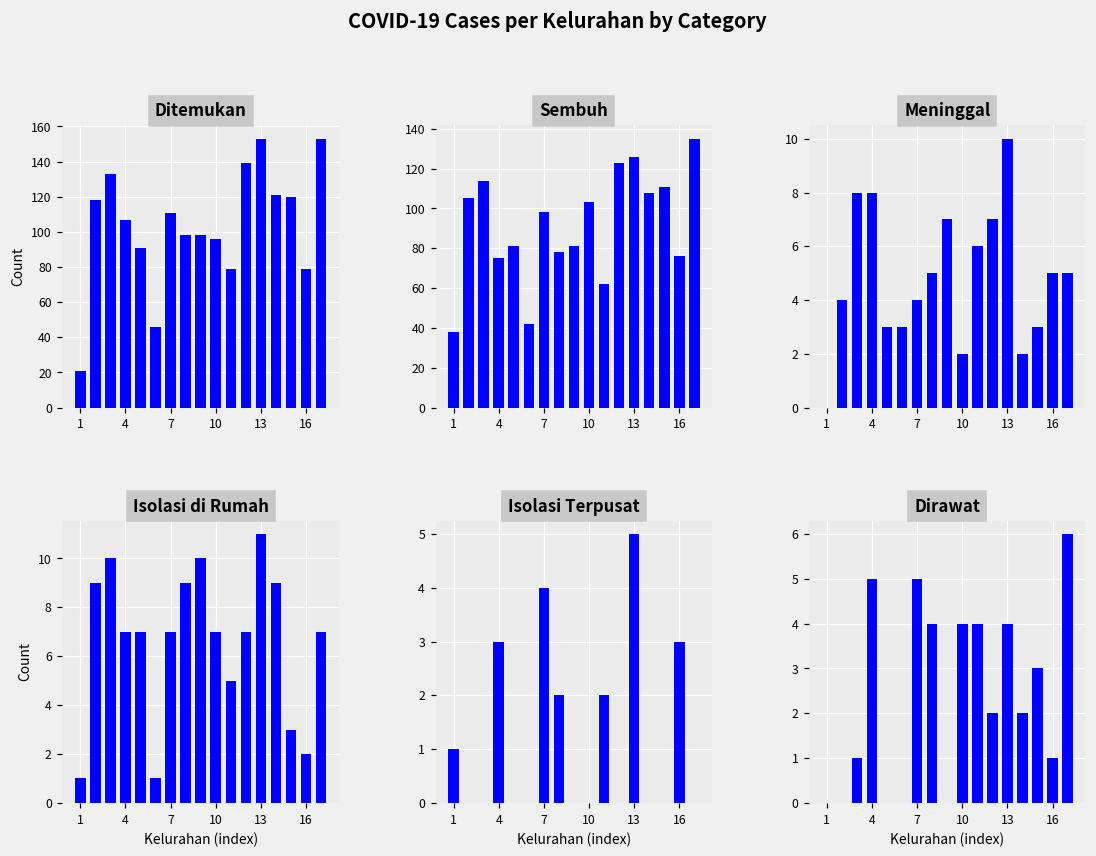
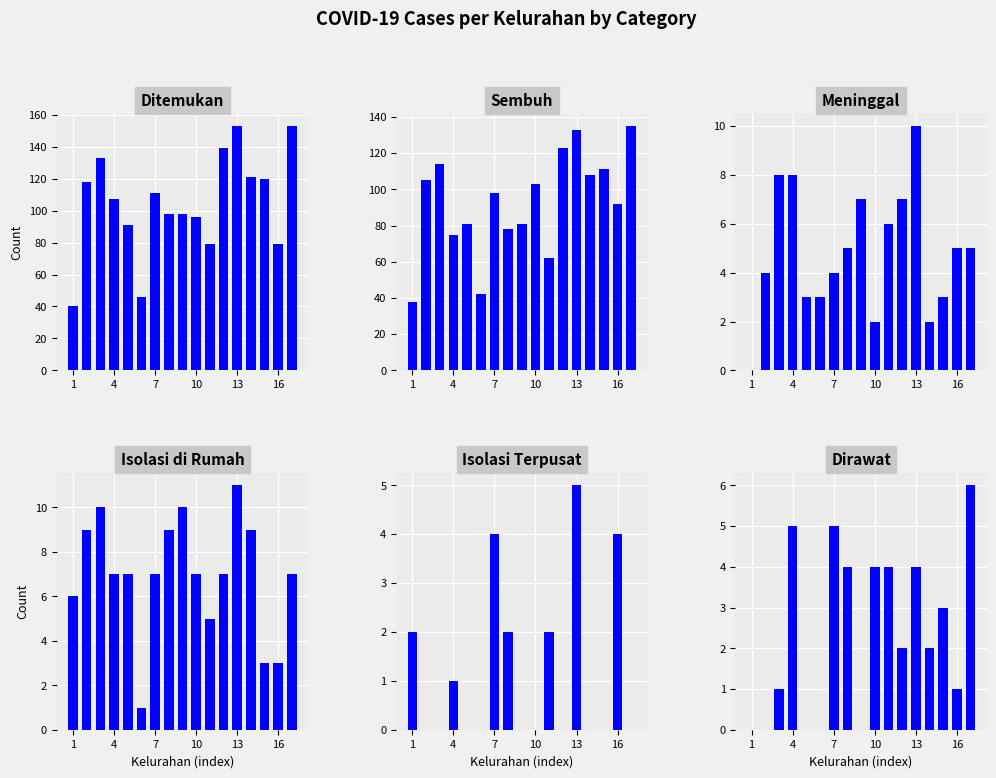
  {
    "Ditemukan": {
-     "1": 21,
+     "1": 40,
      "4": 107,
      "7": 111,
      "10": 96,
      "13": 153,
      "16": 79
    },
    "Sembuh": {
      "1": 38,
      "4": 75,
      "7": 98,
      "10": 103,
-     "13": 126,
-     "16": 76
+     "13": 133,
+     "16": 92
    },
    "Meninggal": {
      "1": 0.0,
      "4": 8.0,
      "7": 4.0,
      "10": 2.0,
      "13": 10.0,
      "16": 5.0
    },
    "Isolasi di Rumah": {
-     "1": 1,
+     "1": 6,
      "4": 7,
      "7": 7,
      "10": 7,
      "13": 11,
-     "16": 2
+     "16": 3
    },
    "Isolasi Terpusat": {
-     "1": 1,
-     "4": 3,
+     "1": 2,
+     "4": 1,
      "7": 4,
      "10": 0,
      "13": 5,
-     "16": 3
+     "16": 4
    },
    "Dirawat": {
      "1": 0.0,
      "4": 5.0,
      "7": 5.0,
      "10": 4.0,
      "13": 4.0,
      "16": 1.0
    }
  }
